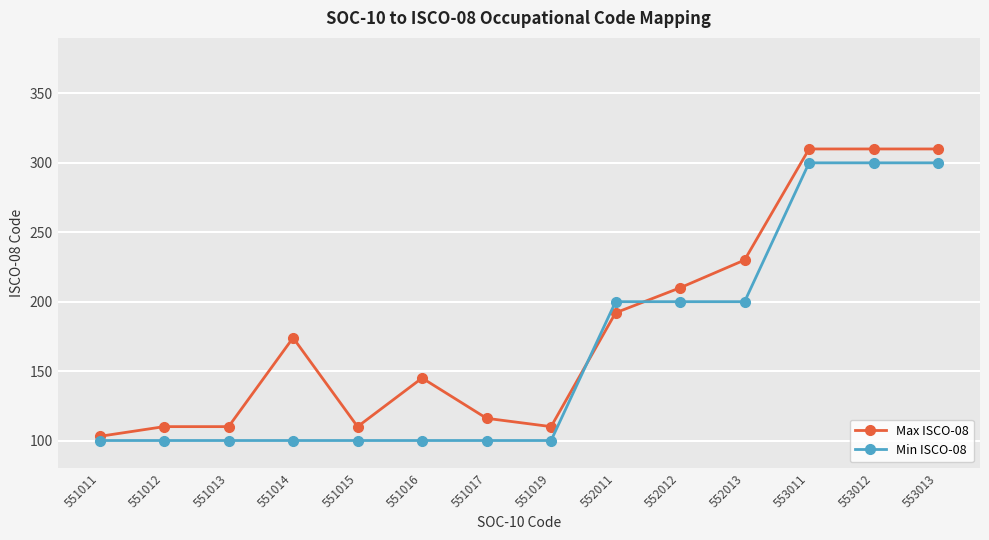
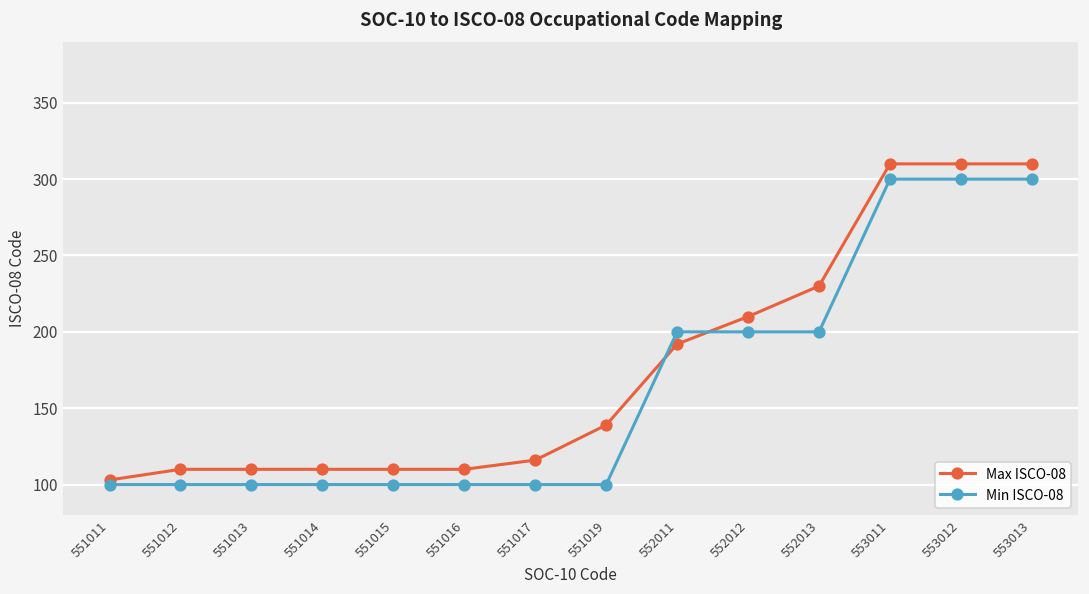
  {
    "Max ISCO-08": {
      "551011": 103,
      "551012": 110,
      "551013": 110,
-     "551014": 174,
+     "551014": 110,
      "551015": 110,
-     "551016": 145,
+     "551016": 110,
      "551017": 116,
-     "551019": 110,
+     "551019": 139,
      "552011": 192,
      "552012": 210,
      "552013": 230,
      "553011": 310,
      "553012": 310,
      "553013": 310
    },
    "Min ISCO-08": {
      "551011": 100,
      "551012": 100,
      "551013": 100,
      "551014": 100,
      "551015": 100,
      "551016": 100,
      "551017": 100,
      "551019": 100,
      "552011": 200,
      "552012": 200,
      "552013": 200,
      "553011": 300,
      "553012": 300,
      "553013": 300
    }
  }
